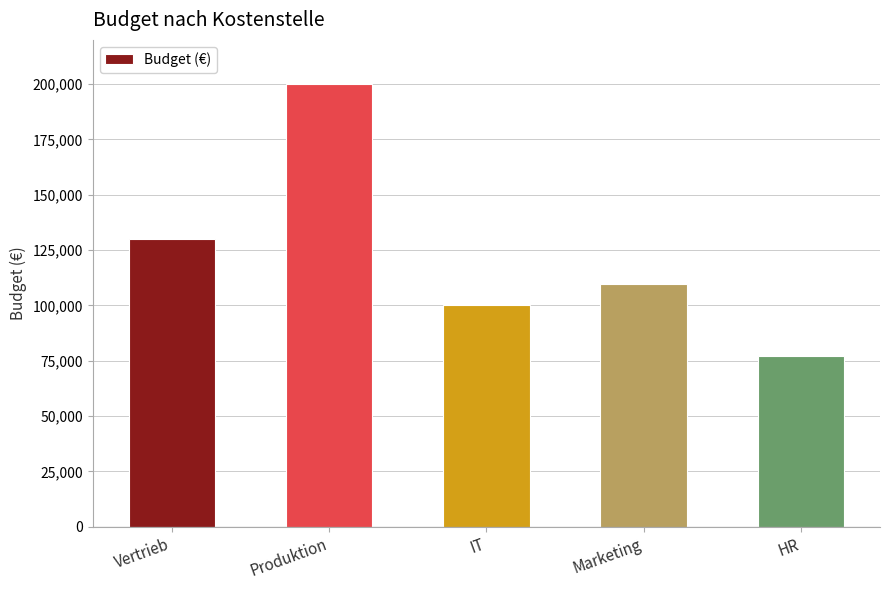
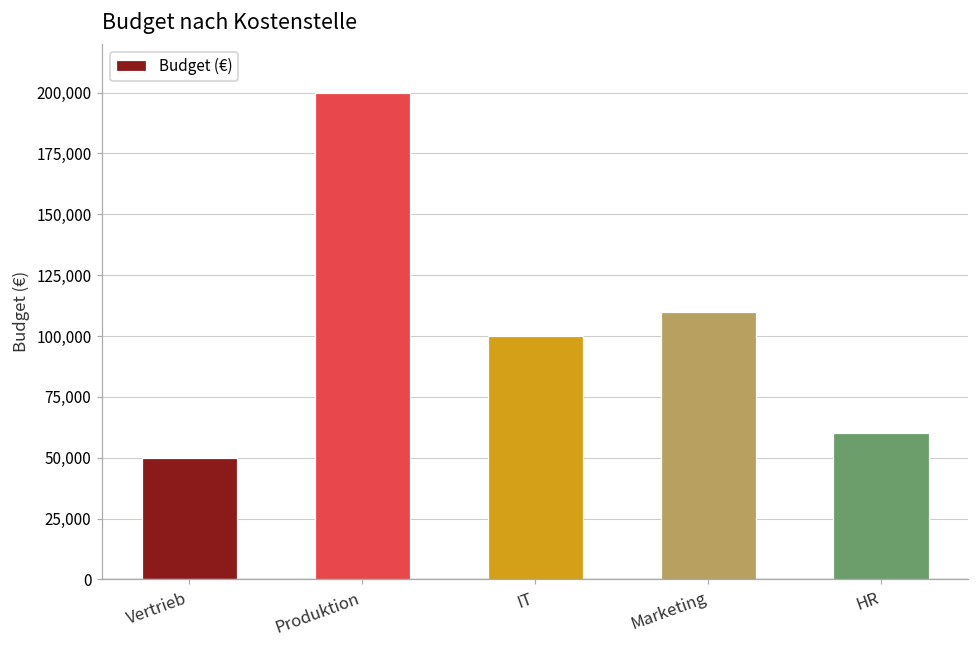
  {
-   "Vertrieb": "130,000",
+   "Vertrieb": "50,000",
    "Produktion": "200,000",
    "IT": "100,000",
    "Marketing": "110,000",
-   "HR": "77,000"
+   "HR": "60,000"
  }
